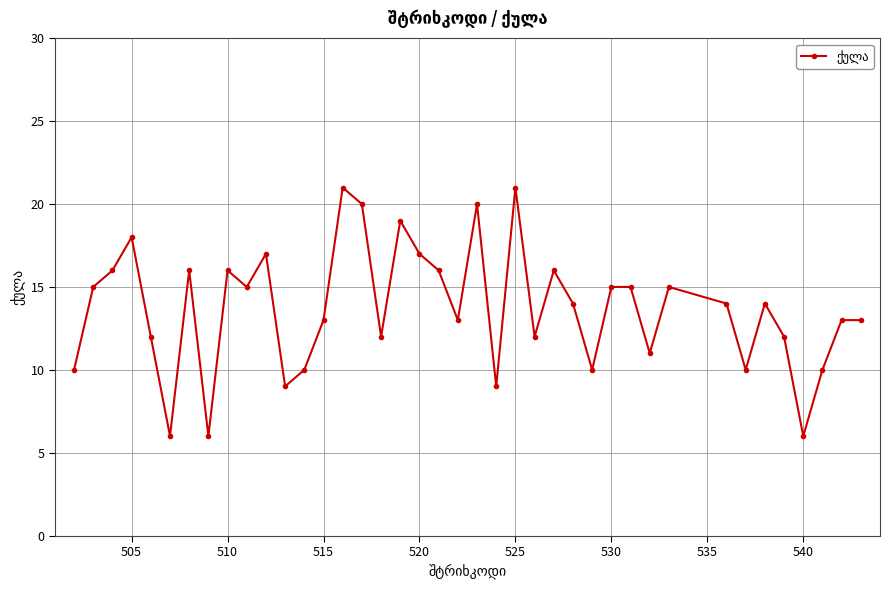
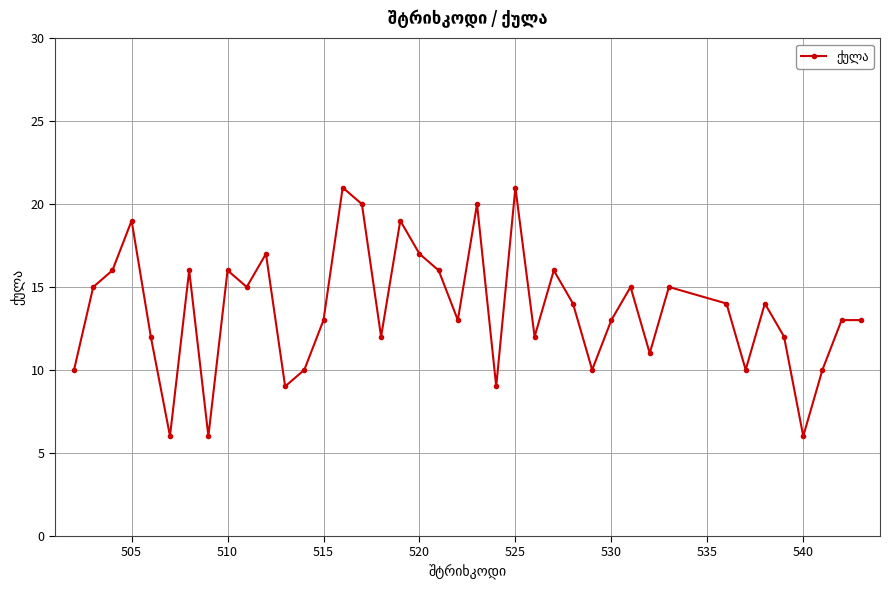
  {
-   "505": 18,
+   "505": 19,
    "510": 16,
    "515": 13,
    "520": 17,
    "525": 21,
-   "530": 15,
+   "530": 13,
    "540": 6
  }
